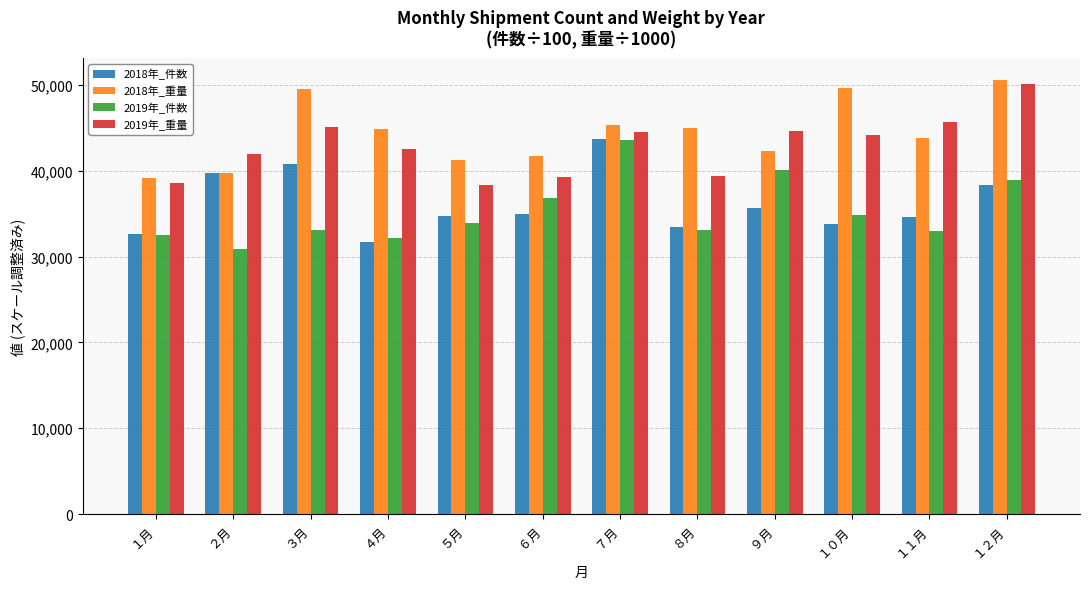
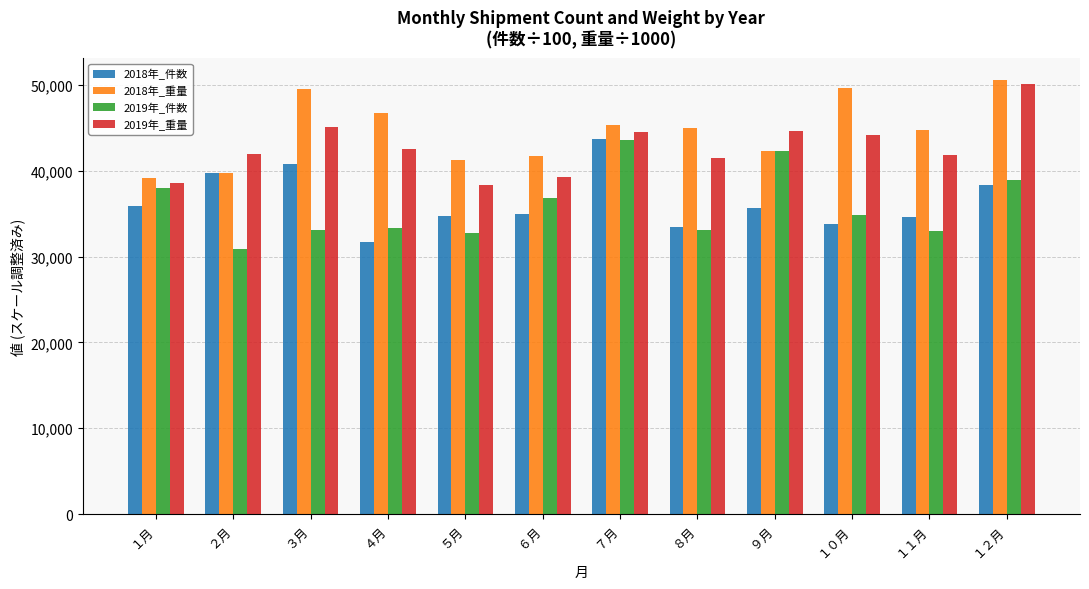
  {
    "2018年_件数": {
-     "１月": "33,000",
+     "１月": "36,000",
      "２月": "40,000",
      "３月": "41,000",
      "４月": "32,000",
      "５月": "35,000",
      "６月": "35,000",
      "７月": "44,000",
      "８月": "33,000",
      "９月": "36,000",
      "１０月": "34,000",
      "１１月": "35,000",
      "１２月": "38,000"
    },
    "2018年_重量": {
      "１月": "39,000",
      "２月": "40,000",
      "３月": "50,000",
-     "４月": "45,000",
+     "４月": "47,000",
      "５月": "41,000",
      "６月": "42,000",
      "７月": "45,000",
      "８月": "45,000",
      "９月": "42,000",
      "１０月": "50,000",
-     "１１月": "44,000",
+     "１１月": "45,000",
      "１２月": "51,000"
    },
    "2019年_件数": {
-     "１月": "33,000",
+     "１月": "38,000",
      "２月": "31,000",
      "３月": "33,000",
-     "４月": "32,000",
-     "５月": "34,000",
+     "４月": "33,000",
+     "５月": "33,000",
      "６月": "37,000",
      "７月": "44,000",
      "８月": "33,000",
-     "９月": "40,000",
+     "９月": "42,000",
      "１０月": "35,000",
      "１１月": "33,000",
      "１２月": "39,000"
    },
    "2019年_重量": {
      "１月": "39,000",
      "２月": "42,000",
      "３月": "45,000",
      "４月": "43,000",
      "５月": "38,000",
      "６月": "39,000",
      "７月": "45,000",
-     "８月": "39,000",
+     "８月": "42,000",
      "９月": "45,000",
      "１０月": "44,000",
-     "１１月": "46,000",
+     "１１月": "42,000",
      "１２月": "50,000"
    }
  }
